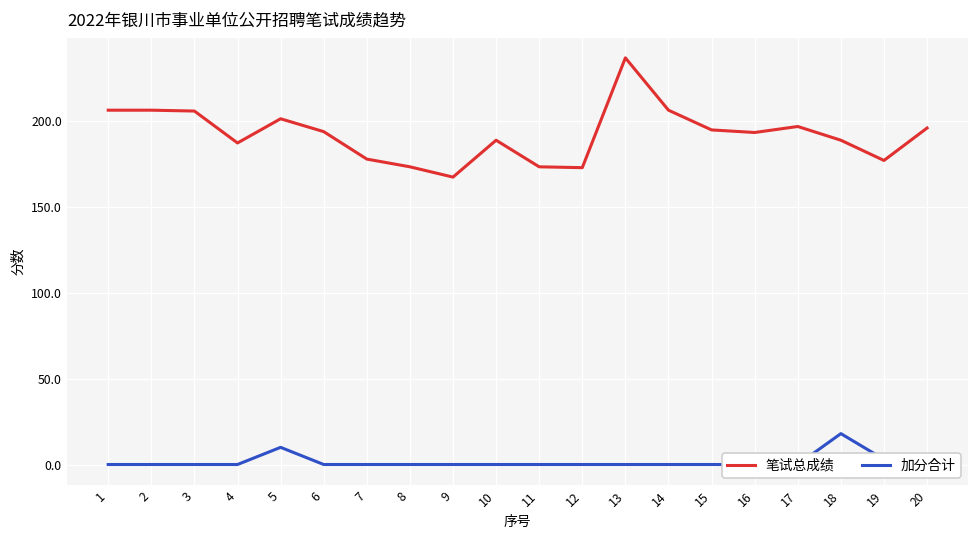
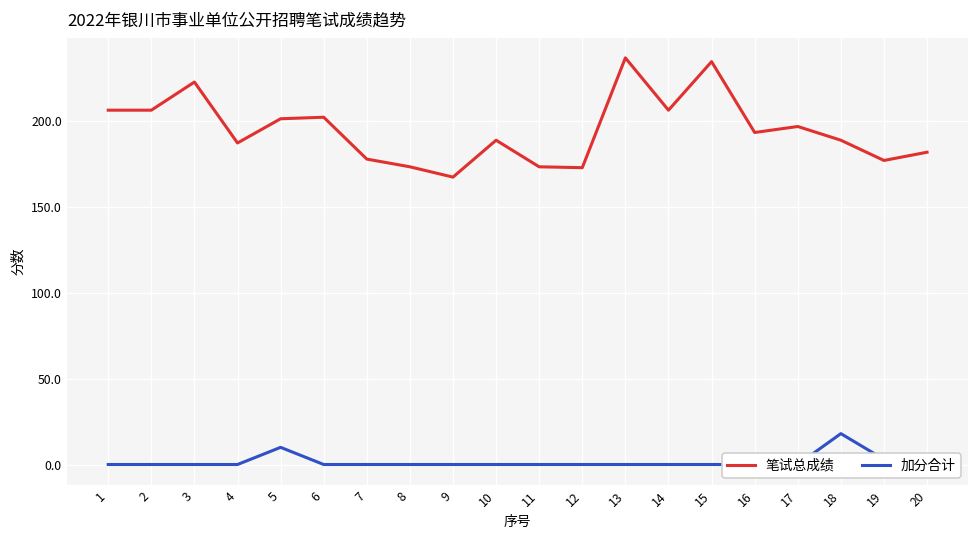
  {
    "笔试总成绩": {
      "1": 207,
      "2": 207,
-     "3": 206,
+     "3": 223,
      "4": 187,
      "5": 202,
-     "6": 194,
+     "6": 202,
      "7": 178,
      "8": 174,
      "9": 168,
      "10": 189,
      "11": 174,
      "12": 173,
      "13": 237,
      "14": 207,
-     "15": 195,
+     "15": 235,
      "16": 194,
      "17": 197,
      "18": 189,
      "19": 177,
-     "20": 196
+     "20": 182
    },
    "加分合计": {
      "1": 0,
      "2": 0,
      "3": 0,
      "4": 0,
      "5": 10,
      "6": 0,
      "7": 0,
      "8": 0,
      "9": 0,
      "10": 0,
      "11": 0,
      "12": 0,
      "13": 0,
      "14": 0,
      "15": 0,
      "18": 18
    }
  }
